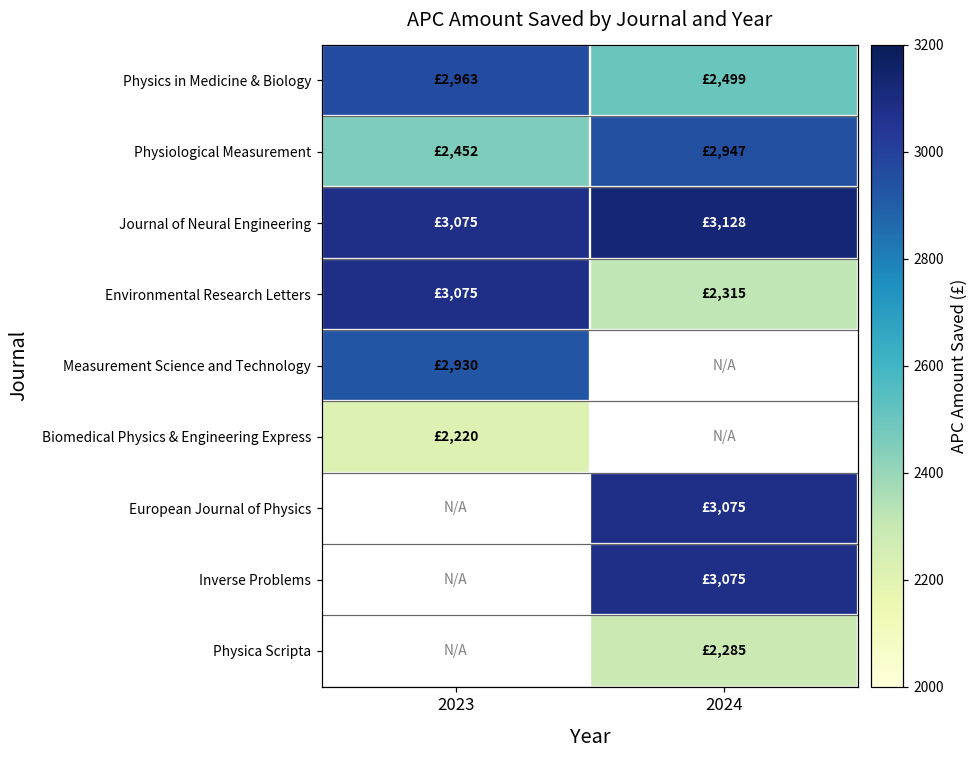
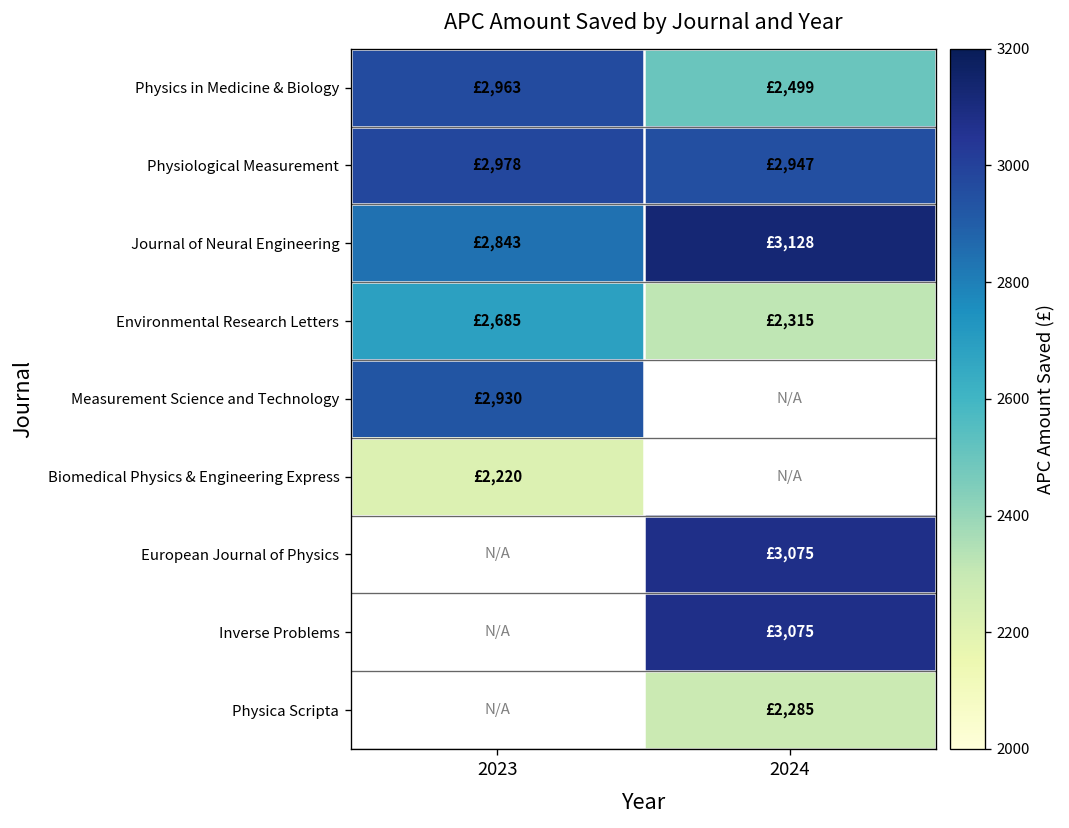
  {
    "Physics in Medicine & Biology": {
      "2023": "£2,963",
      "2024": "£2,499"
    },
    "Physiological Measurement": {
-     "2023": "£2,452",
+     "2023": "£2,978",
      "2024": "£2,947"
    },
    "Journal of Neural Engineering": {
-     "2023": "£3,075",
+     "2023": "£2,843",
      "2024": "£3,128"
    },
    "Environmental Research Letters": {
-     "2023": "£3,075",
+     "2023": "£2,685",
      "2024": "£2,315"
    },
    "Measurement Science and Technology": {
      "2023": "£2,930"
    },
    "Biomedical Physics & Engineering Express": {
      "2023": "£2,220"
    },
    "European Journal of Physics": {
      "2024": "£3,075"
    },
    "Inverse Problems": {
      "2024": "£3,075"
    },
    "Physica Scripta": {
      "2024": "£2,285"
    }
  }
